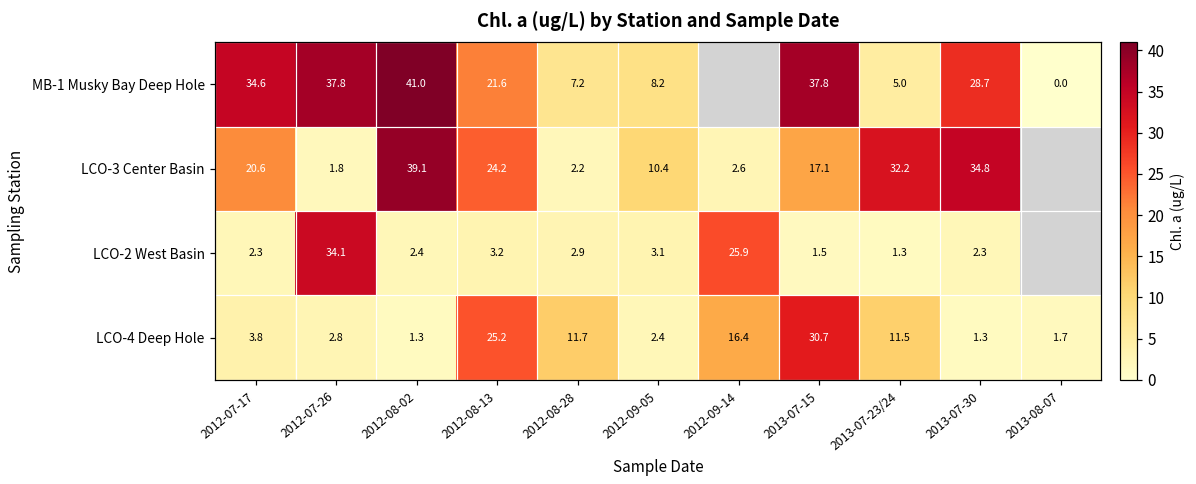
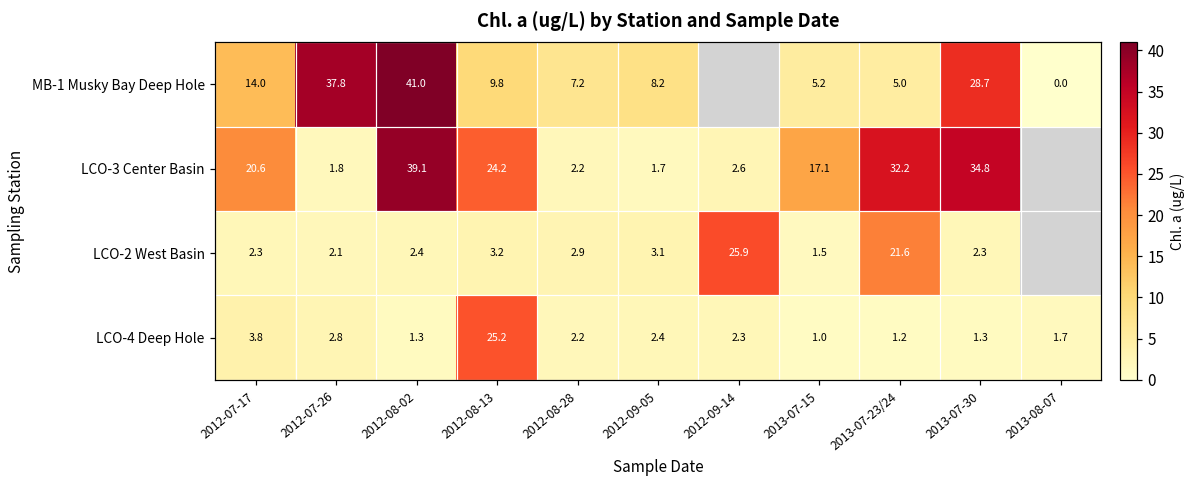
  {
    "MB-1 Musky Bay Deep Hole": {
-     "2012-07-17": 34.6,
+     "2012-07-17": 14.0,
      "2012-07-26": 37.8,
      "2012-08-02": 41.0,
-     "2012-08-13": 21.6,
+     "2012-08-13": 9.8,
      "2012-08-28": 7.2,
      "2012-09-05": 8.2,
-     "2013-07-15": 37.8,
+     "2013-07-15": 5.2,
      "2013-07-23/24": 5.0,
      "2013-07-30": 28.7,
      "2013-08-07": 0.0
    },
    "LCO-3 Center Basin": {
      "2012-07-17": 20.6,
      "2012-07-26": 1.8,
      "2012-08-02": 39.1,
      "2012-08-13": 24.2,
      "2012-08-28": 2.2,
-     "2012-09-05": 10.4,
+     "2012-09-05": 1.7,
      "2012-09-14": 2.6,
      "2013-07-15": 17.1,
      "2013-07-23/24": 32.2,
      "2013-07-30": 34.8
    },
    "LCO-2 West Basin": {
      "2012-07-17": 2.3,
-     "2012-07-26": 34.1,
+     "2012-07-26": 2.1,
      "2012-08-02": 2.4,
      "2012-08-13": 3.2,
      "2012-08-28": 2.9,
      "2012-09-05": 3.1,
      "2012-09-14": 25.9,
      "2013-07-15": 1.5,
-     "2013-07-23/24": 1.3,
+     "2013-07-23/24": 21.6,
      "2013-07-30": 2.3
    },
    "LCO-4 Deep Hole": {
      "2012-07-17": 3.8,
      "2012-07-26": 2.8,
      "2012-08-02": 1.3,
      "2012-08-13": 25.2,
-     "2012-08-28": 11.7,
+     "2012-08-28": 2.2,
      "2012-09-05": 2.4,
-     "2012-09-14": 16.4,
-     "2013-07-15": 30.7,
-     "2013-07-23/24": 11.5,
+     "2012-09-14": 2.3,
+     "2013-07-15": 1.0,
+     "2013-07-23/24": 1.2,
      "2013-07-30": 1.3,
      "2013-08-07": 1.7
    }
  }
